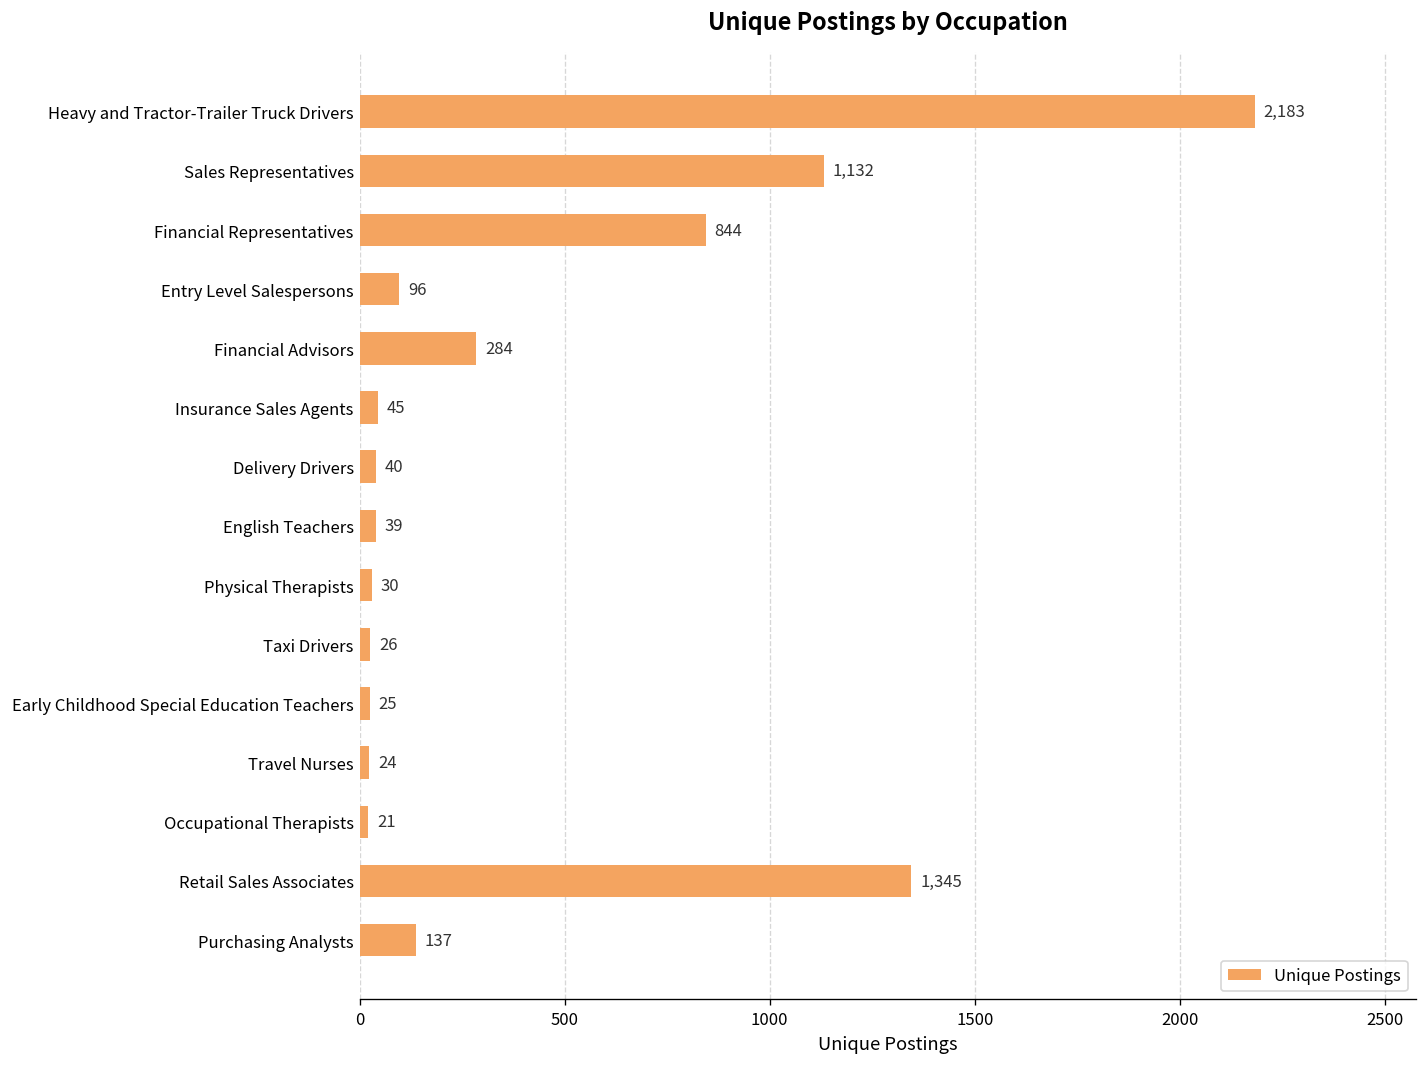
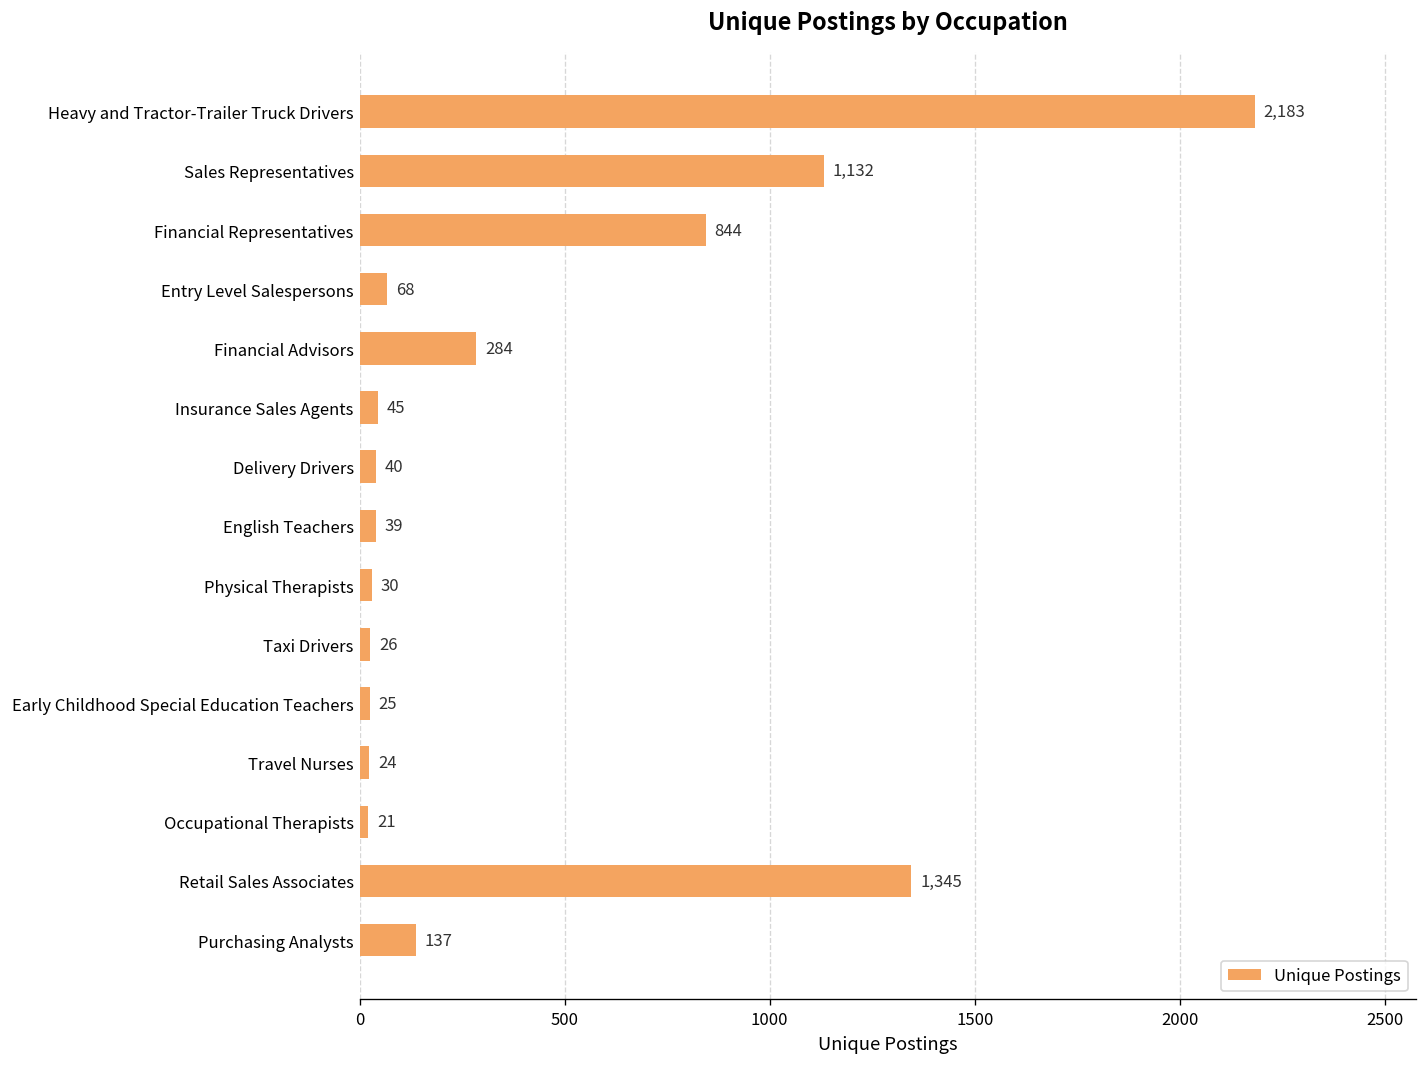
  {
    "Heavy and Tractor-Trailer Truck Drivers": "2,183",
    "Sales Representatives": "1,132",
    "Financial Representatives": "844",
-   "Entry Level Salespersons": "96",
+   "Entry Level Salespersons": "68",
    "Financial Advisors": "284",
    "Insurance Sales Agents": "45",
    "Delivery Drivers": "40",
    "English Teachers": "39",
    "Physical Therapists": "30",
    "Taxi Drivers": "26",
    "Early Childhood Special Education Teachers": "25",
    "Travel Nurses": "24",
    "Occupational Therapists": "21",
    "Retail Sales Associates": "1,345",
    "Purchasing Analysts": "137"
  }
